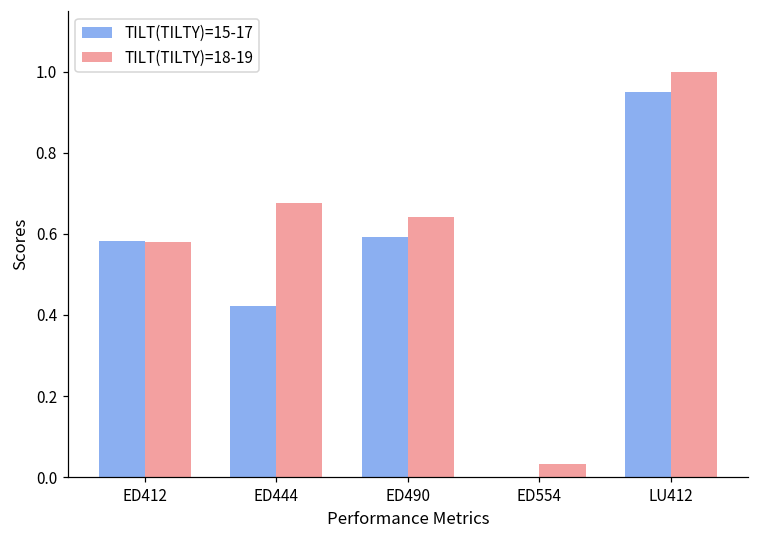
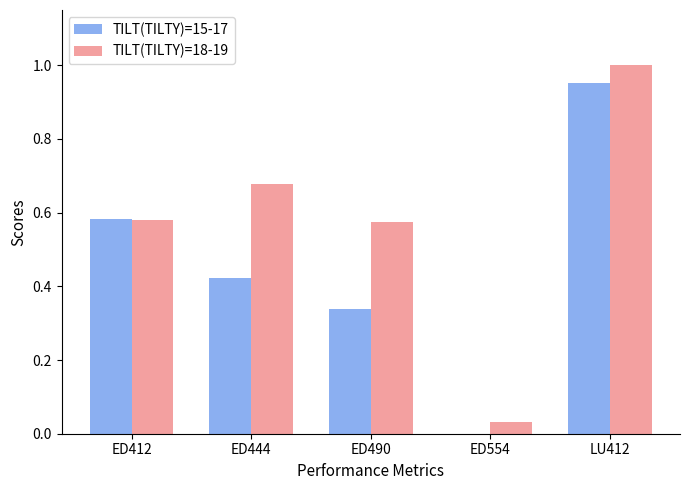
  {
    "TILT(TILTY)=15-17": {
      "ED412": 0.58,
      "ED444": 0.42,
-     "ED490": 0.59,
+     "ED490": 0.34,
      "ED554": 0.00,
      "LU412": 0.95
    },
    "TILT(TILTY)=18-19": {
      "ED412": 0.58,
      "ED444": 0.68,
-     "ED490": 0.64,
+     "ED490": 0.57,
      "ED554": 0.03,
      "LU412": 1.00
    }
  }
